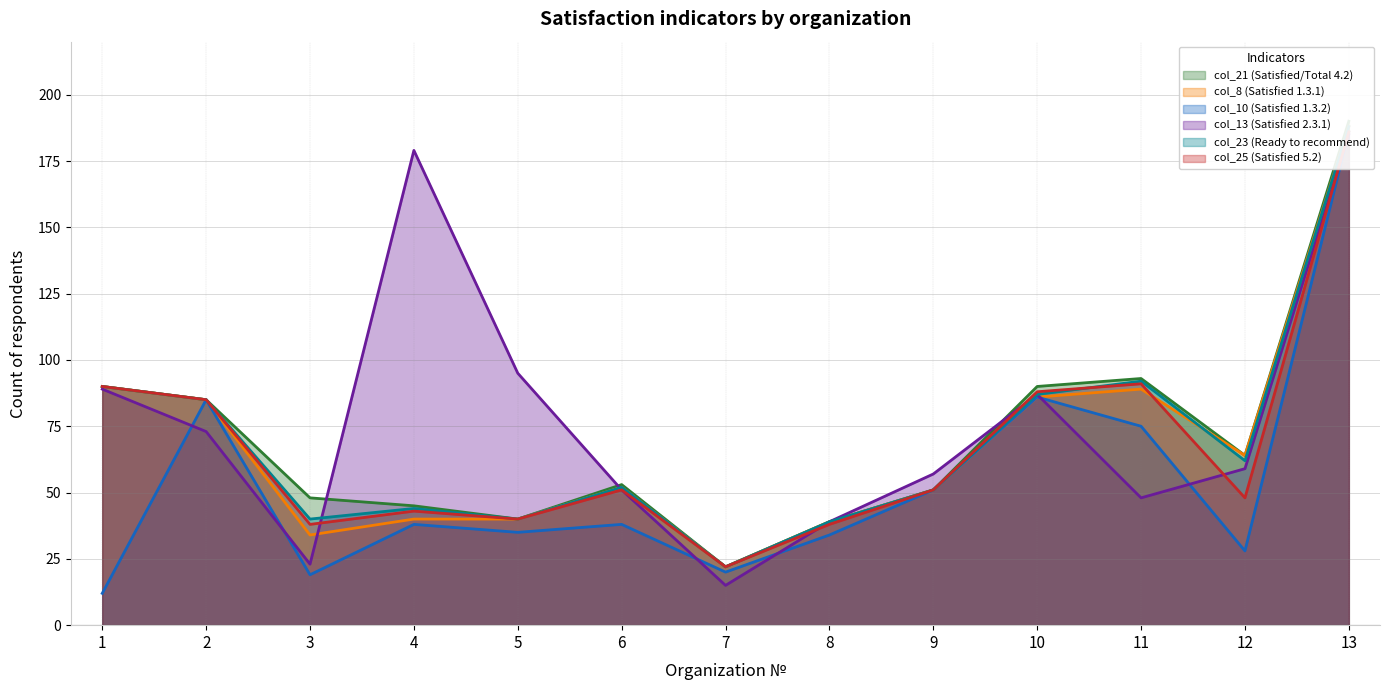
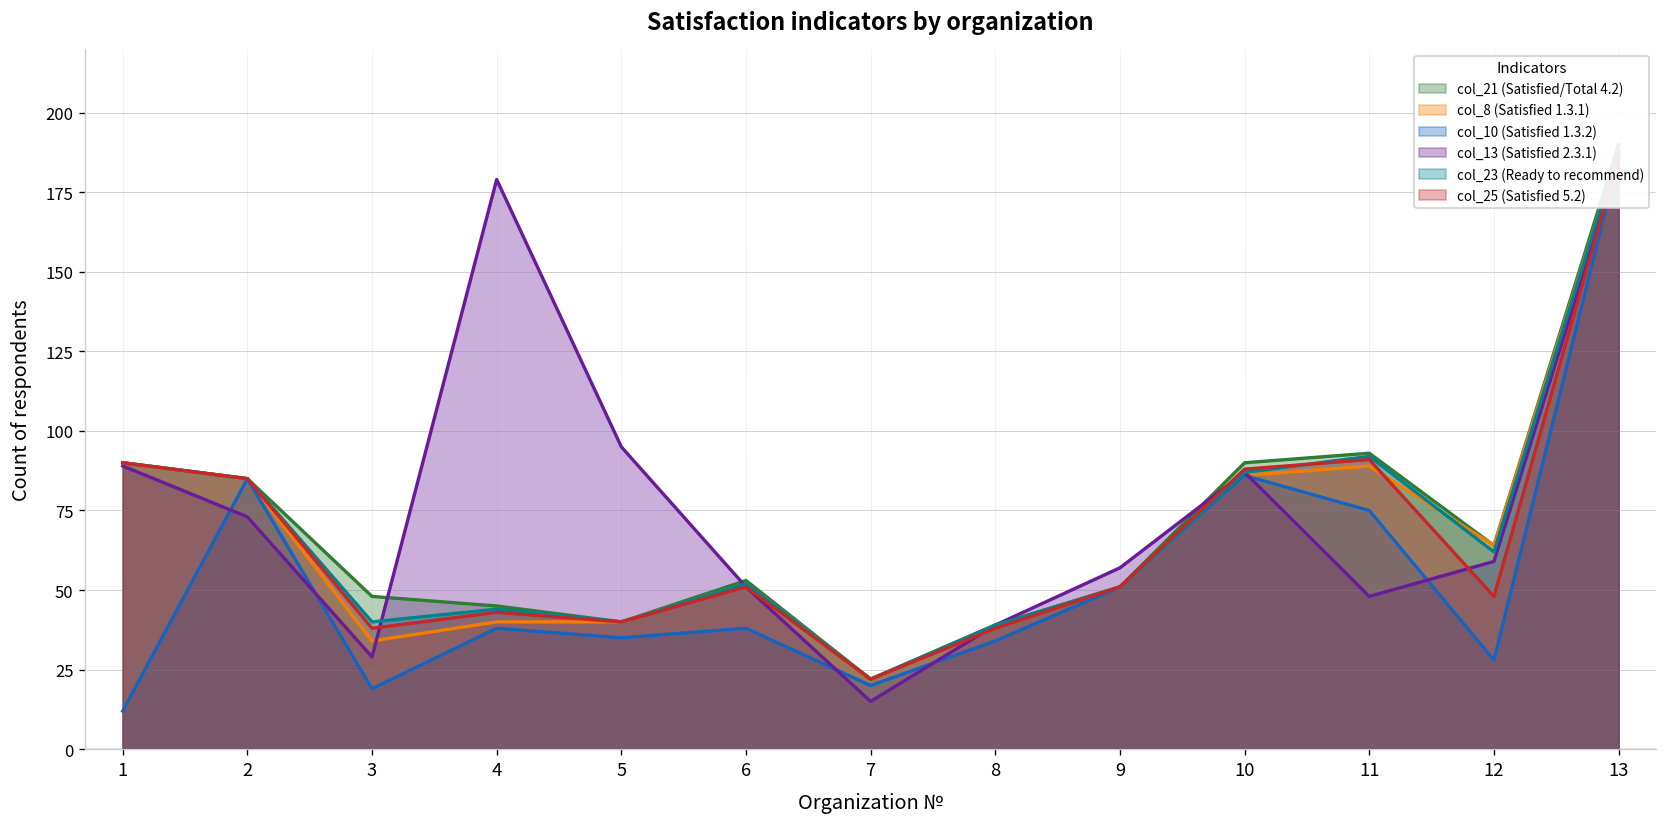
  {
    "col_13 (Satisfied 2.3.1)": {
      "1": 89,
      "2": 73,
-     "3": 23,
+     "3": 29,
      "4": 179,
      "5": 95,
      "7": 15,
      "9": 57,
      "11": 48,
      "12": 59
    }
  }
